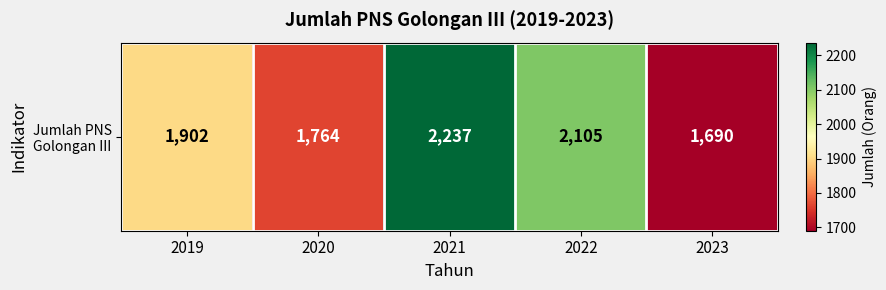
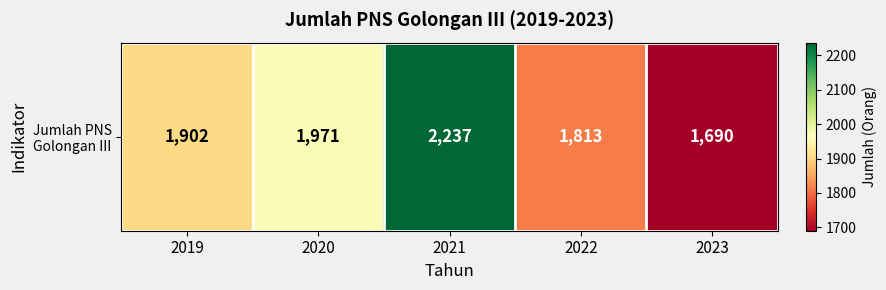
  {
    "Jumlah PNS Golongan III": {
      "2019": "1,902",
-     "2020": "1,764",
+     "2020": "1,971",
      "2021": "2,237",
-     "2022": "2,105",
+     "2022": "1,813",
      "2023": "1,690"
    }
  }
